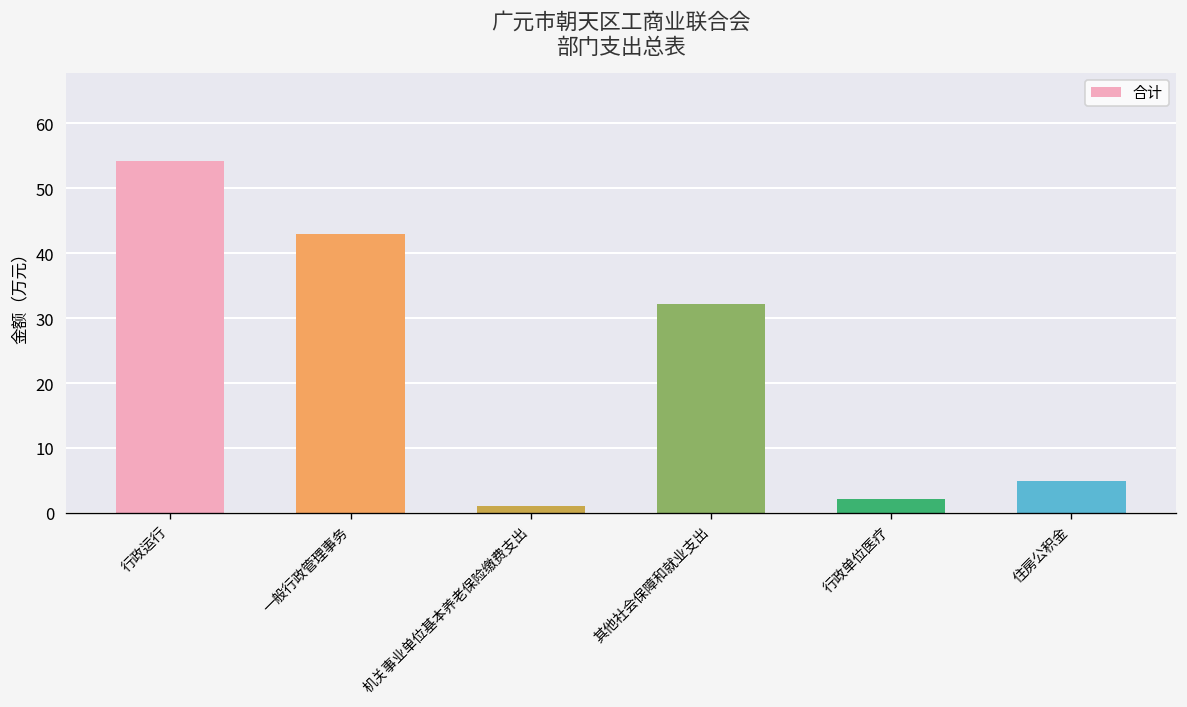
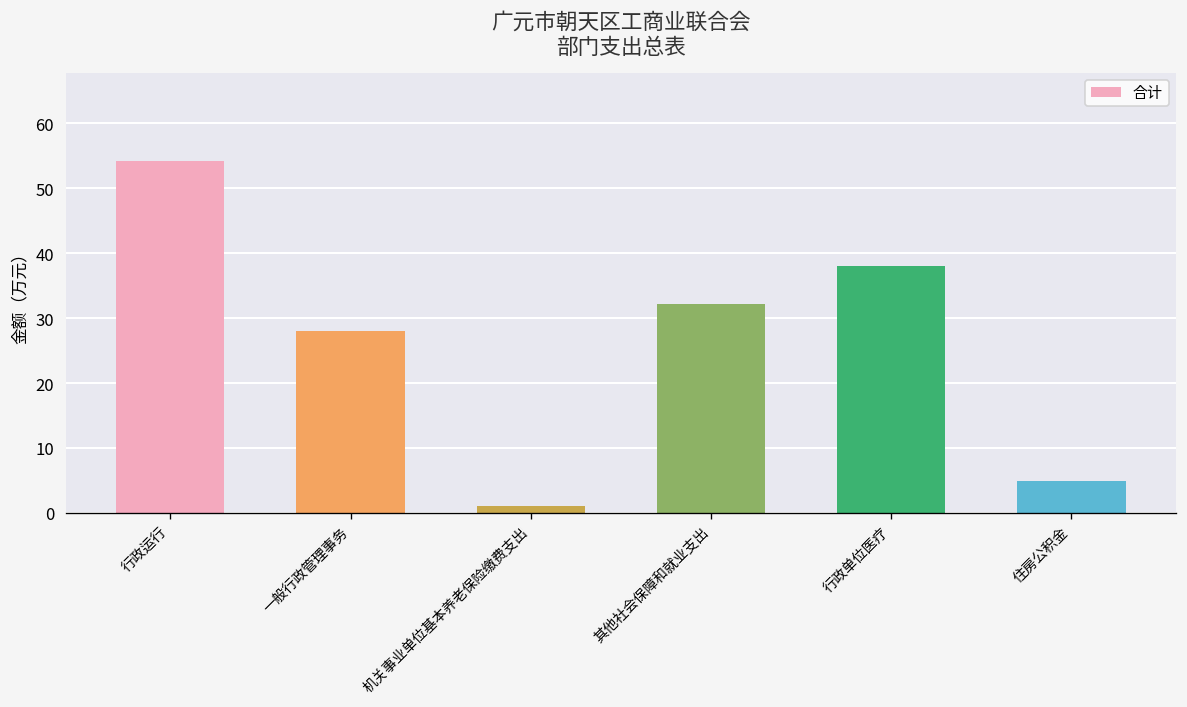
  {
    "行政运行": 54,
-   "一般行政管理事务": 43,
+   "一般行政管理事务": 28,
    "机关事业单位基本养老保险缴费支出": 1,
    "其他社会保障和就业支出": 32,
-   "行政单位医疗": 2,
+   "行政单位医疗": 38,
    "住房公积金": 5
  }
